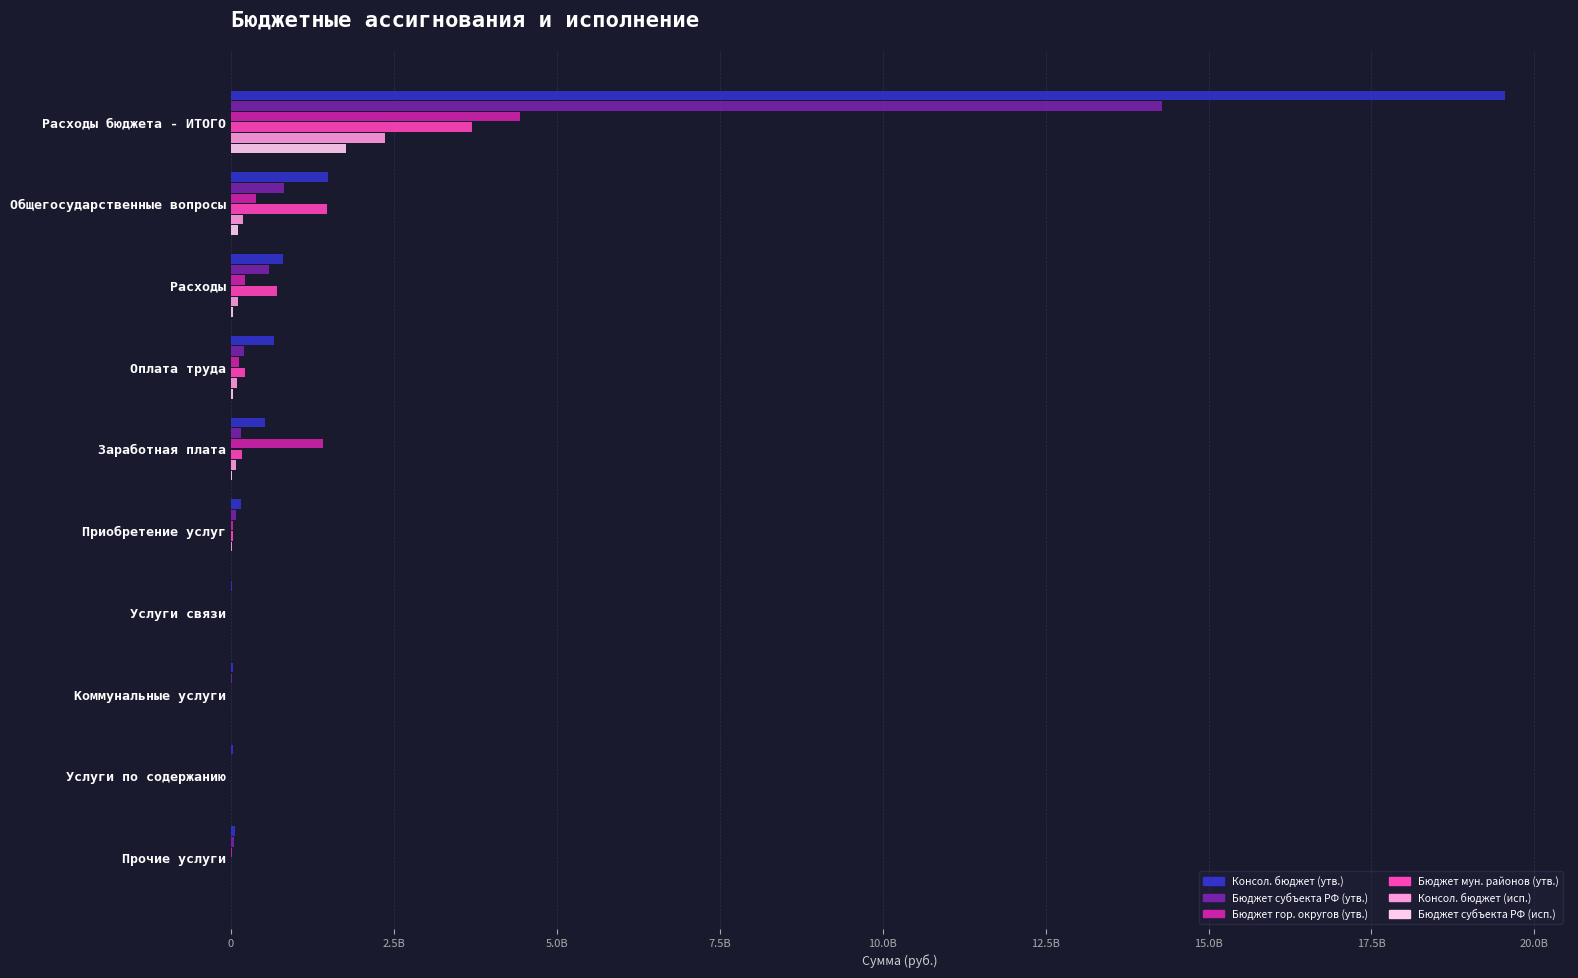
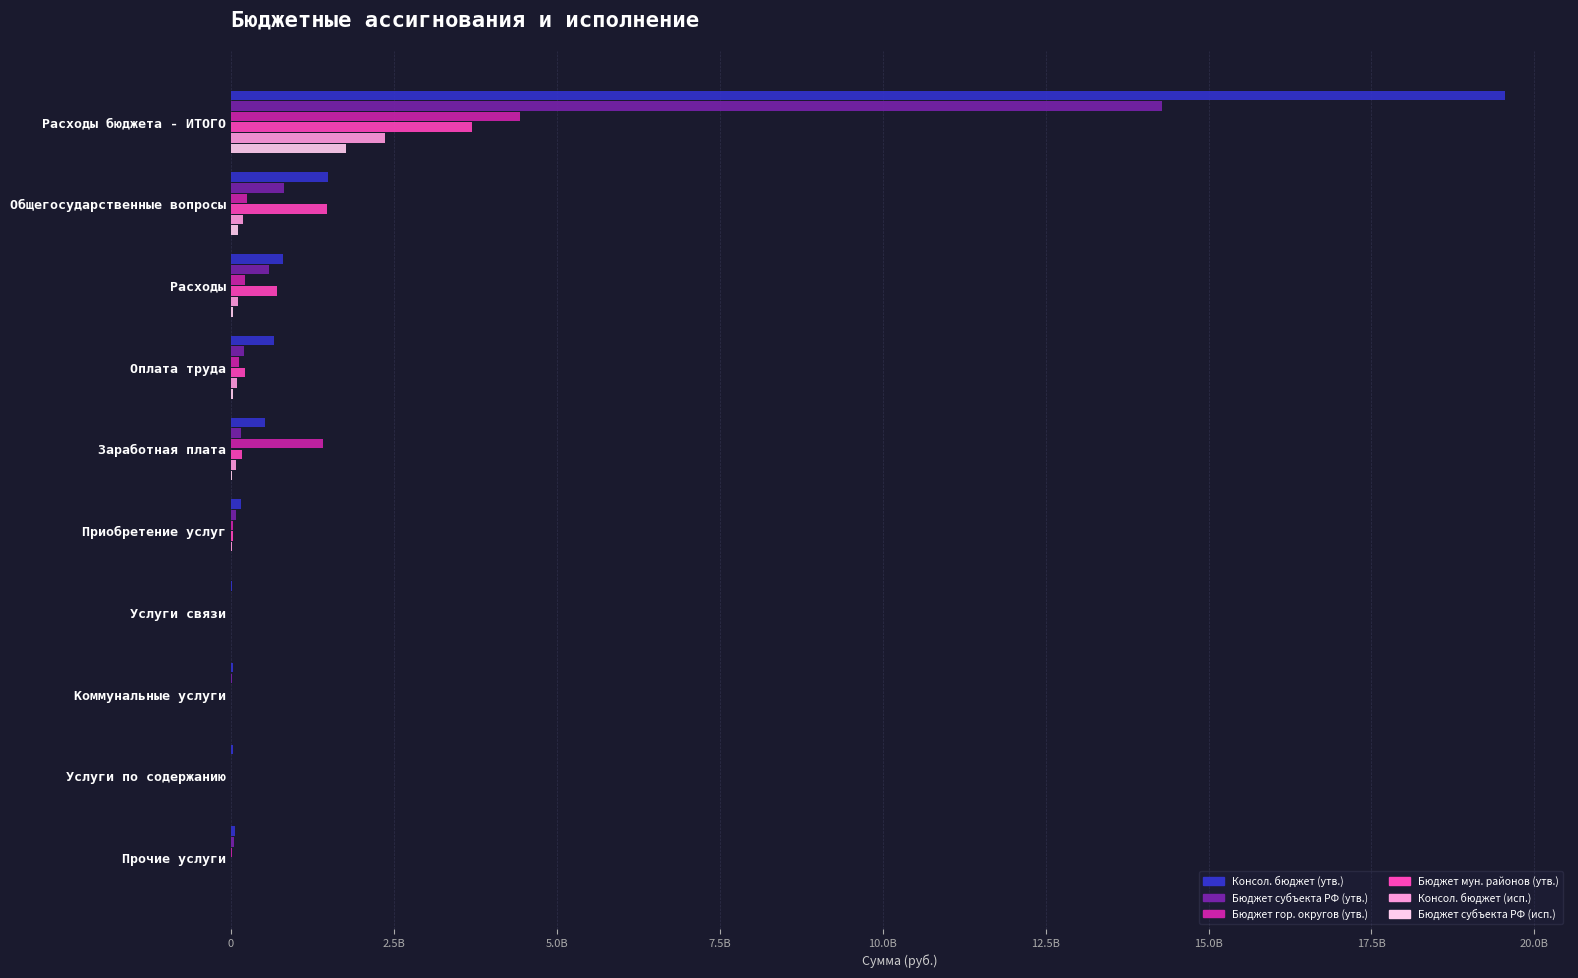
  {
    "Консол. бюджет (утв.)": {
      "Расходы бюджета - ИТОГО": 19500000000,
      "Общегосударственные вопросы": 1500000000,
      "Расходы": 800000000,
      "Оплата труда": 700000000,
      "Заработная плата": 500000000,
      "Приобретение услуг": 200000000,
      "Прочие услуги": 100000000
    },
    "Бюджет субъекта РФ (утв.)": {
      "Расходы бюджета - ИТОГО": 14300000000,
      "Общегосударственные вопросы": 800000000,
      "Расходы": 600000000,
      "Оплата труда": 200000000,
      "Заработная плата": 200000000,
      "Приобретение услуг": 100000000,
      "Прочие услуги": 0
    },
    "Бюджет гор. округов (утв.)": {
      "Расходы бюджета - ИТОГО": 4400000000,
-     "Общегосударственные вопросы": 400000000,
+     "Общегосударственные вопросы": 200000000,
      "Расходы": 200000000,
      "Оплата труда": 100000000,
      "Заработная плата": 1400000000
    },
    "Бюджет мун. районов (утв.)": {
      "Расходы бюджета - ИТОГО": 3700000000,
      "Общегосударственные вопросы": 1500000000,
      "Расходы": 700000000,
      "Оплата труда": 200000000,
      "Заработная плата": 200000000
    }
  }
